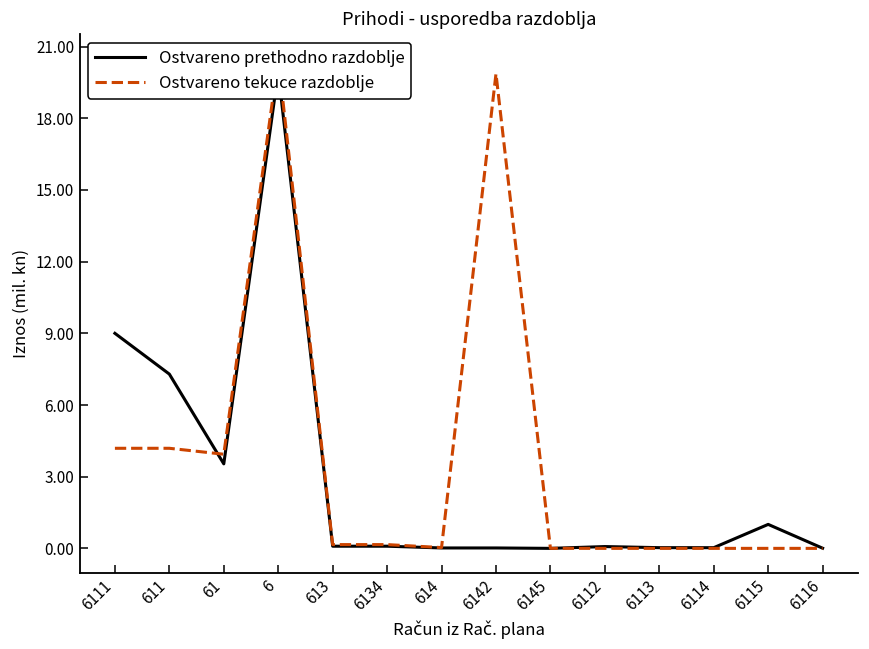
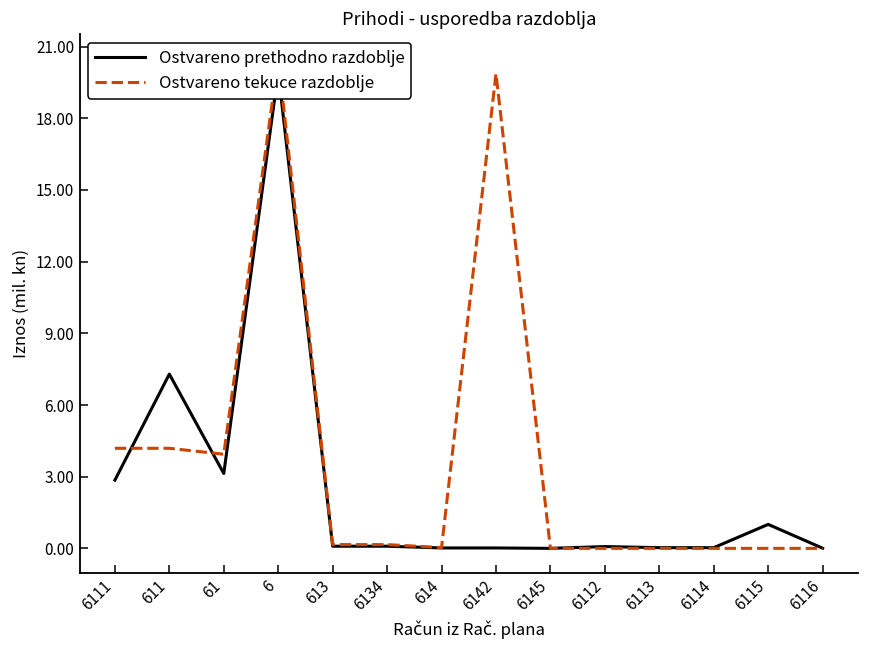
  {
    "Ostvareno prethodno razdoblje": {
-     "6111": 9.0,
+     "6111": 2.9,
      "611": 7.3,
-     "61": 3.5,
+     "61": 3.1,
      "6142": 0.0,
      "6115": 1.0
    },
    "Ostvareno tekuce razdoblje": {
      "6111": 4.2,
      "611": 4.2,
      "61": 3.9,
      "6142": 19.9,
      "6115": 0.0
    }
  }
